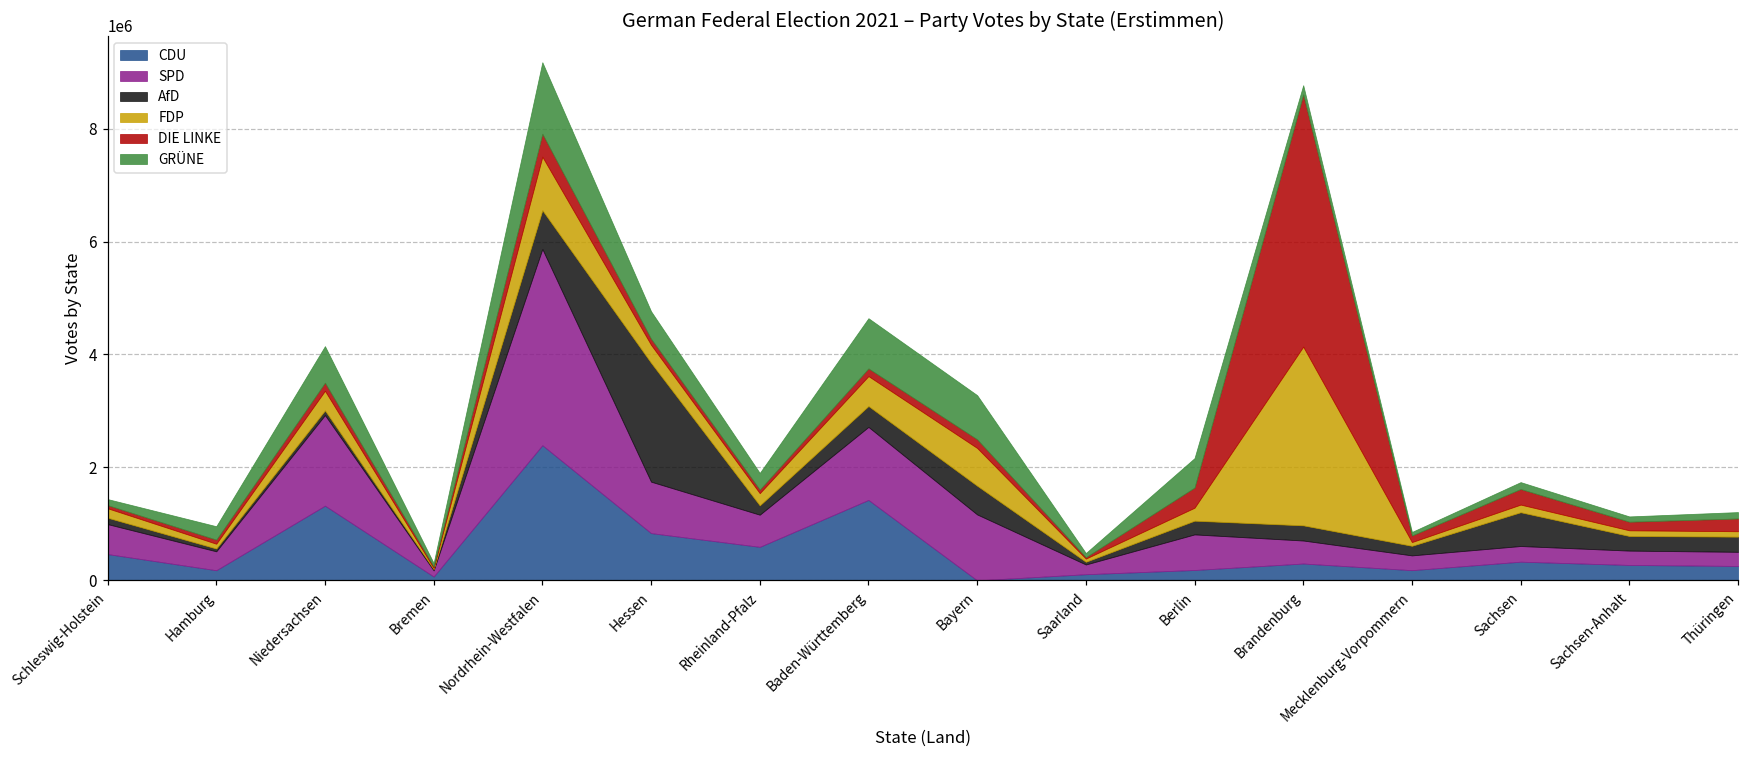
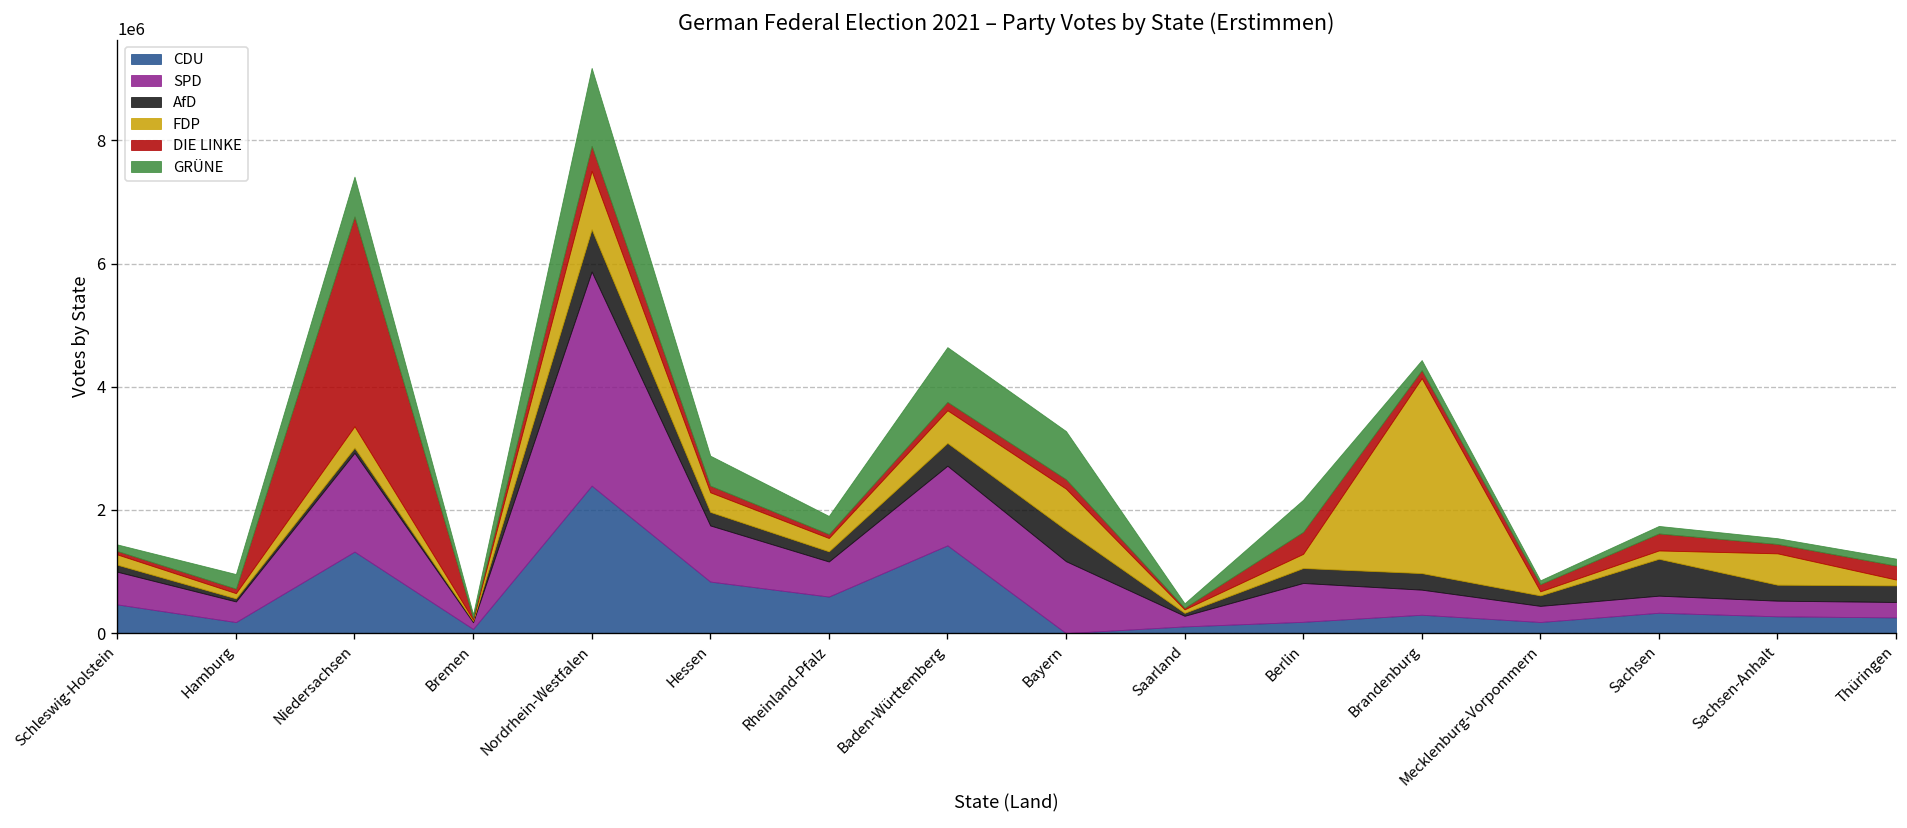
  {
    "CDU": {
      "Schleswig-Holstein": 500000,
      "Hamburg": 200000,
      "Niedersachsen": 1300000,
      "Bremen": 100000,
      "Nordrhein-Westfalen": 2400000,
      "Hessen": 800000,
      "Rheinland-Pfalz": 600000,
      "Baden-Württemberg": 1400000,
      "Bayern": 0,
      "Saarland": 100000,
      "Berlin": 200000,
      "Brandenburg": 300000,
      "Mecklenburg-Vorpommern": 200000,
      "Sachsen": 300000,
      "Sachsen-Anhalt": 300000,
      "Thüringen": 300000
    },
    "SPD": {
      "Schleswig-Holstein": 500000,
      "Hamburg": 300000,
      "Niedersachsen": 1600000,
      "Nordrhein-Westfalen": 3500000,
      "Hessen": 900000,
      "Rheinland-Pfalz": 600000,
      "Baden-Württemberg": 1300000,
      "Bayern": 1200000,
      "Saarland": 200000,
      "Berlin": 600000,
      "Brandenburg": 400000,
      "Mecklenburg-Vorpommern": 300000,
      "Sachsen": 300000,
      "Sachsen-Anhalt": 300000,
      "Thüringen": 300000
    },
    "AfD": {
      "Schleswig-Holstein": 100000,
      "Hamburg": 0,
      "Niedersachsen": 100000,
      "Nordrhein-Westfalen": 700000,
-     "Hessen": 2100000,
+     "Hessen": 200000,
      "Rheinland-Pfalz": 200000,
      "Baden-Württemberg": 400000,
      "Bayern": 500000,
      "Berlin": 200000,
      "Brandenburg": 300000,
      "Mecklenburg-Vorpommern": 200000,
      "Sachsen": 600000,
      "Sachsen-Anhalt": 300000,
      "Thüringen": 300000
    },
    "FDP": {
      "Schleswig-Holstein": 200000,
      "Hamburg": 100000,
      "Niedersachsen": 300000,
      "Nordrhein-Westfalen": 900000,
      "Hessen": 300000,
      "Rheinland-Pfalz": 200000,
      "Baden-Württemberg": 500000,
      "Bayern": 700000,
      "Berlin": 200000,
      "Brandenburg": 3200000,
      "Mecklenburg-Vorpommern": 100000,
      "Sachsen": 100000,
-     "Sachsen-Anhalt": 100000,
+     "Sachsen-Anhalt": 500000,
      "Thüringen": 100000
    },
    "DIE LINKE": {
      "Schleswig-Holstein": 100000,
      "Hamburg": 100000,
-     "Niedersachsen": 100000,
+     "Niedersachsen": 3400000,
      "Nordrhein-Westfalen": 400000,
      "Hessen": 100000,
      "Rheinland-Pfalz": 100000,
      "Baden-Württemberg": 100000,
      "Bayern": 200000,
      "Berlin": 400000,
-     "Brandenburg": 4500000,
+     "Brandenburg": 100000,
      "Mecklenburg-Vorpommern": 100000,
      "Sachsen": 300000,
      "Sachsen-Anhalt": 200000,
      "Thüringen": 200000
    },
    "GRÜNE": {
      "Schleswig-Holstein": 100000,
      "Hamburg": 200000,
      "Niedersachsen": 600000,
      "Bremen": 100000,
      "Nordrhein-Westfalen": 1300000,
      "Hessen": 500000,
      "Rheinland-Pfalz": 300000,
      "Baden-Württemberg": 900000,
      "Bayern": 800000,
      "Saarland": 100000,
      "Berlin": 500000,
      "Brandenburg": 200000,
      "Mecklenburg-Vorpommern": 100000,
      "Sachsen": 100000,
      "Sachsen-Anhalt": 100000,
      "Thüringen": 100000
    }
  }
